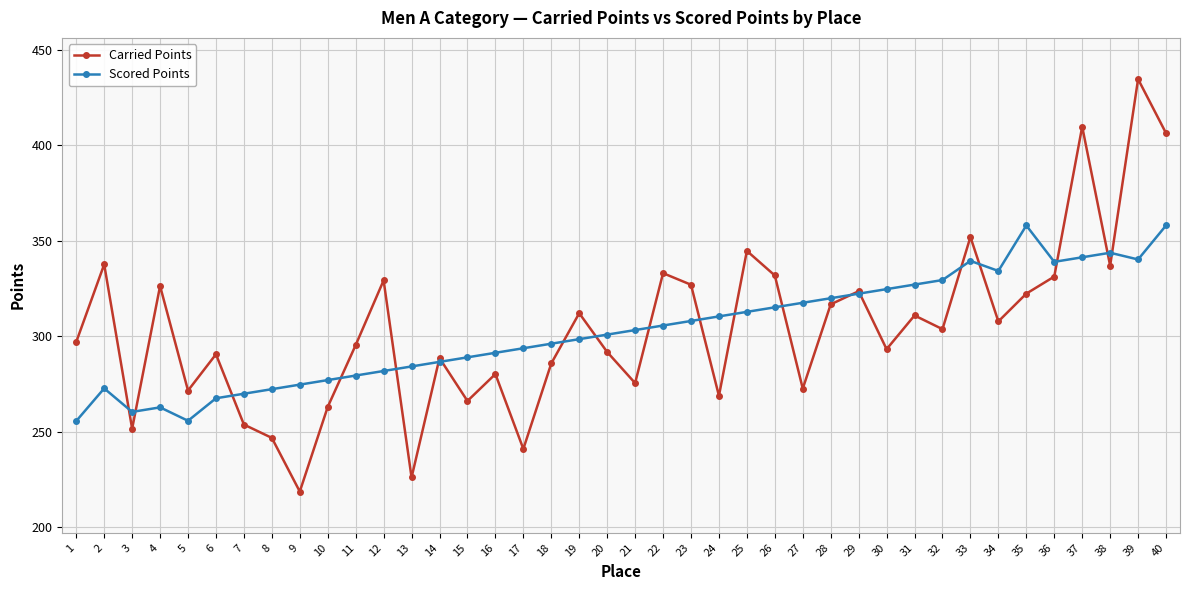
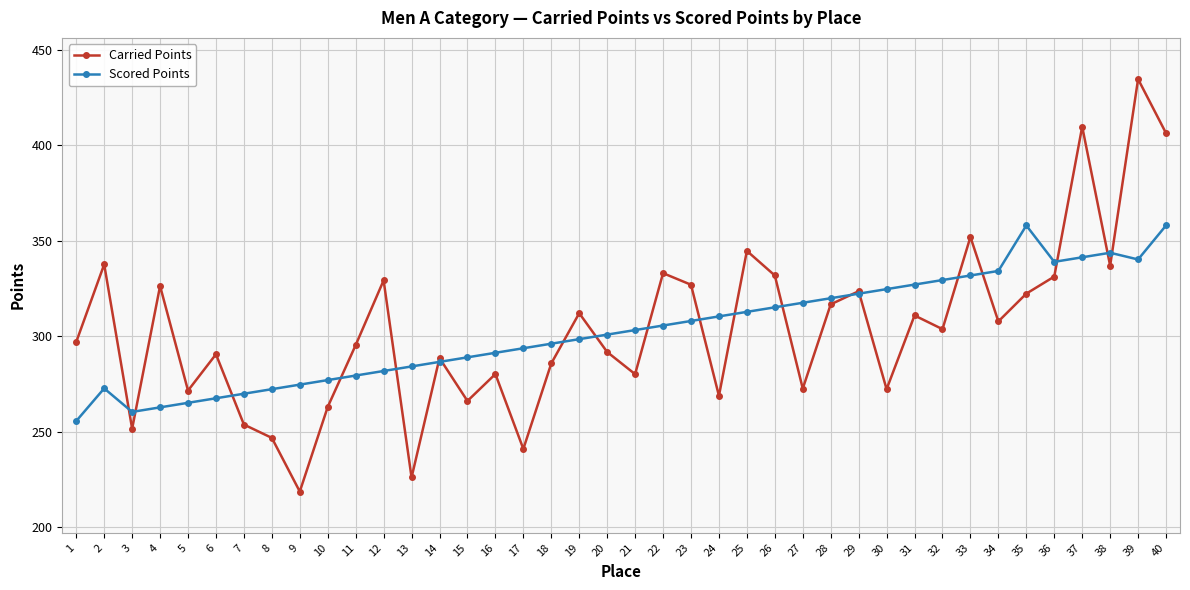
  {
    "Carried Points": {
      "1": 297,
      "2": 338,
      "3": 252,
      "4": 326,
      "5": 272,
      "6": 291,
      "7": 254,
      "8": 247,
      "9": 219,
      "10": 263,
      "11": 295,
      "12": 329,
      "13": 226,
      "14": 289,
      "15": 266,
      "16": 280,
      "17": 241,
      "18": 286,
      "19": 312,
      "20": 292,
-     "21": 275,
+     "21": 280,
      "22": 333,
      "23": 327,
      "24": 269,
      "25": 345,
      "26": 332,
      "27": 273,
      "28": 317,
-     "30": 293,
+     "30": 272,
      "31": 311,
      "32": 304,
      "33": 352,
      "34": 308,
      "35": 322,
      "36": 331,
      "37": 410,
      "38": 337,
      "39": 435,
      "40": 406
    },
    "Scored Points": {
      "1": 256,
      "2": 273,
      "3": 260,
      "4": 263,
-     "5": 256,
+     "5": 265,
      "6": 268,
      "7": 270,
      "8": 272,
      "9": 275,
      "10": 277,
      "11": 279,
      "12": 282,
      "13": 284,
      "14": 287,
      "15": 289,
      "16": 291,
      "17": 294,
      "18": 296,
      "19": 298,
      "20": 301,
      "21": 303,
      "22": 306,
      "23": 308,
      "24": 310,
      "25": 313,
      "26": 315,
      "27": 318,
      "28": 320,
      "30": 325,
      "31": 327,
      "32": 329,
-     "33": 339,
+     "33": 332,
      "34": 334,
      "35": 358,
      "36": 339,
      "37": 341,
      "38": 344,
      "39": 340,
      "40": 358
    }
  }
